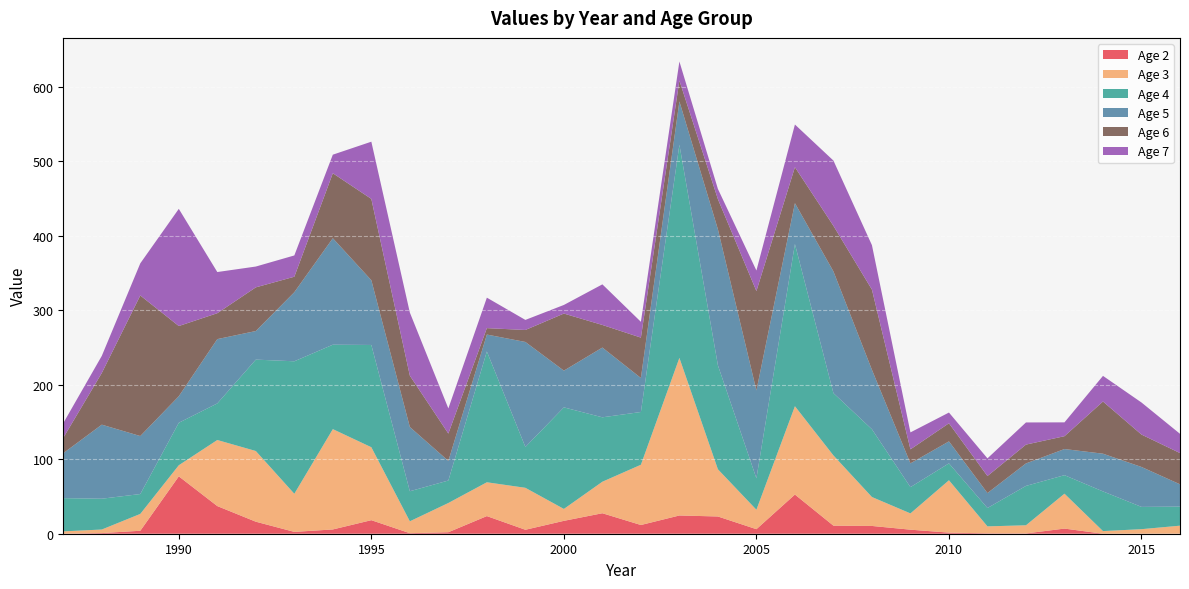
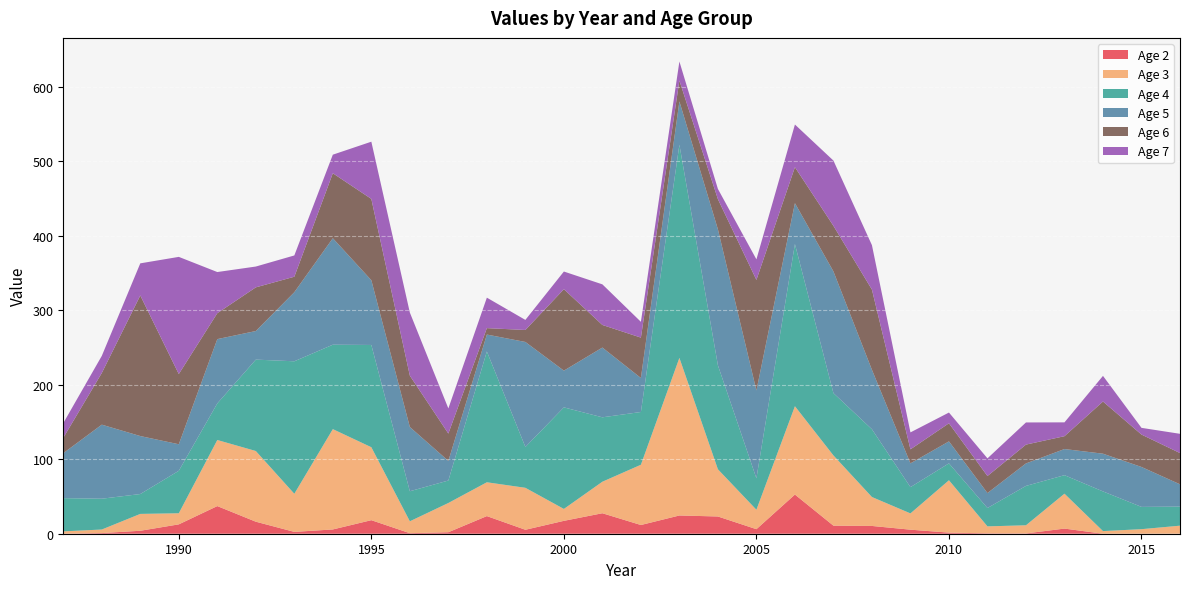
  {
    "Age 2": {
-     "1990": 80,
+     "1990": 10,
      "1995": 20,
      "2000": 20,
      "2005": 10
    },
    "Age 3": {
      "1990": 10,
      "1995": 100,
      "2000": 20,
      "2005": 30,
      "2010": 70,
      "2015": 10
    },
    "Age 6": {
      "1990": 90,
      "1995": 110,
-     "2000": 80,
-     "2005": 130,
+     "2000": 110,
+     "2005": 150,
      "2010": 20,
      "2015": 40
    },
    "Age 7": {
      "1990": 160,
      "1995": 80,
-     "2000": 10,
+     "2000": 20,
      "2005": 30,
      "2010": 10,
-     "2015": 40
+     "2015": 10
    }
  }
